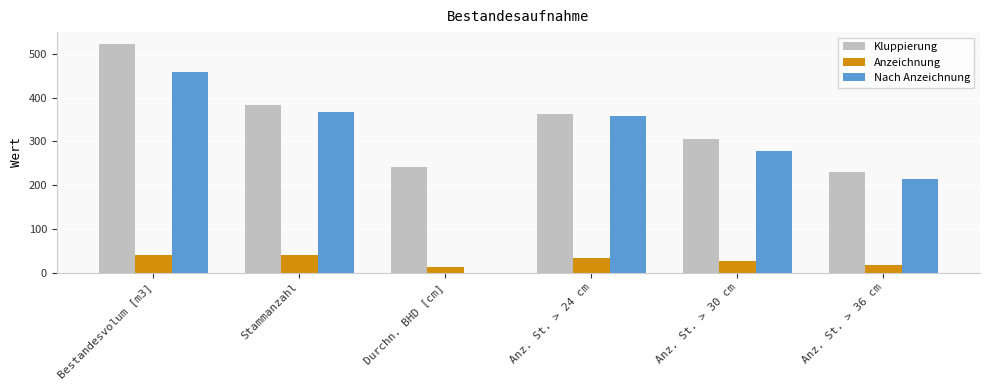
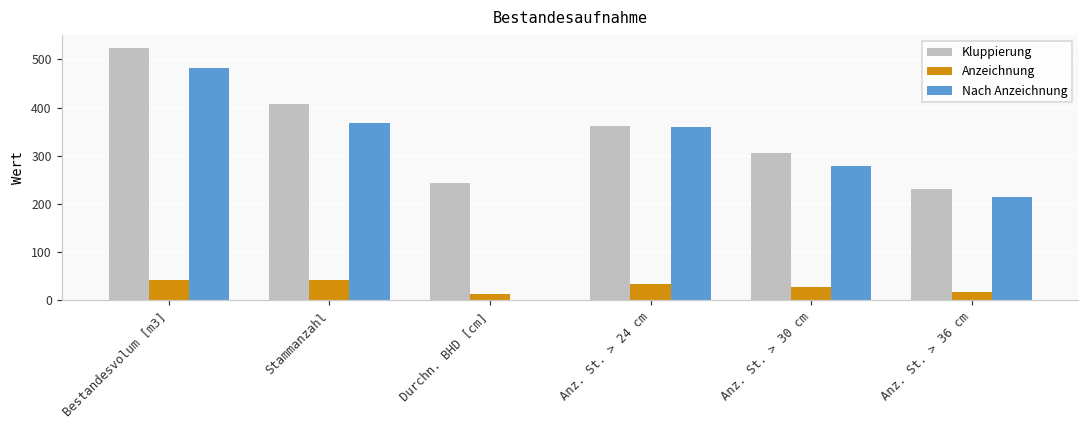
  {
    "Kluppierung": {
      "Bestandesvolum [m3]": 520,
-     "Stammanzahl": 380,
+     "Stammanzahl": 410,
      "Durchn. BHD [cm]": 240,
      "Anz. St. > 24 cm": 360,
      "Anz. St. > 30 cm": 310,
      "Anz. St. > 36 cm": 230
    },
    "Anzeichnung": {
      "Bestandesvolum [m3]": 40,
      "Stammanzahl": 40,
      "Durchn. BHD [cm]": 10,
      "Anz. St. > 24 cm": 30,
      "Anz. St. > 30 cm": 30,
      "Anz. St. > 36 cm": 20
    },
    "Nach Anzeichnung": {
-     "Bestandesvolum [m3]": 460,
+     "Bestandesvolum [m3]": 480,
      "Stammanzahl": 370,
      "Durchn. BHD [cm]": 0,
      "Anz. St. > 24 cm": 360,
      "Anz. St. > 30 cm": 280,
      "Anz. St. > 36 cm": 210
    }
  }
